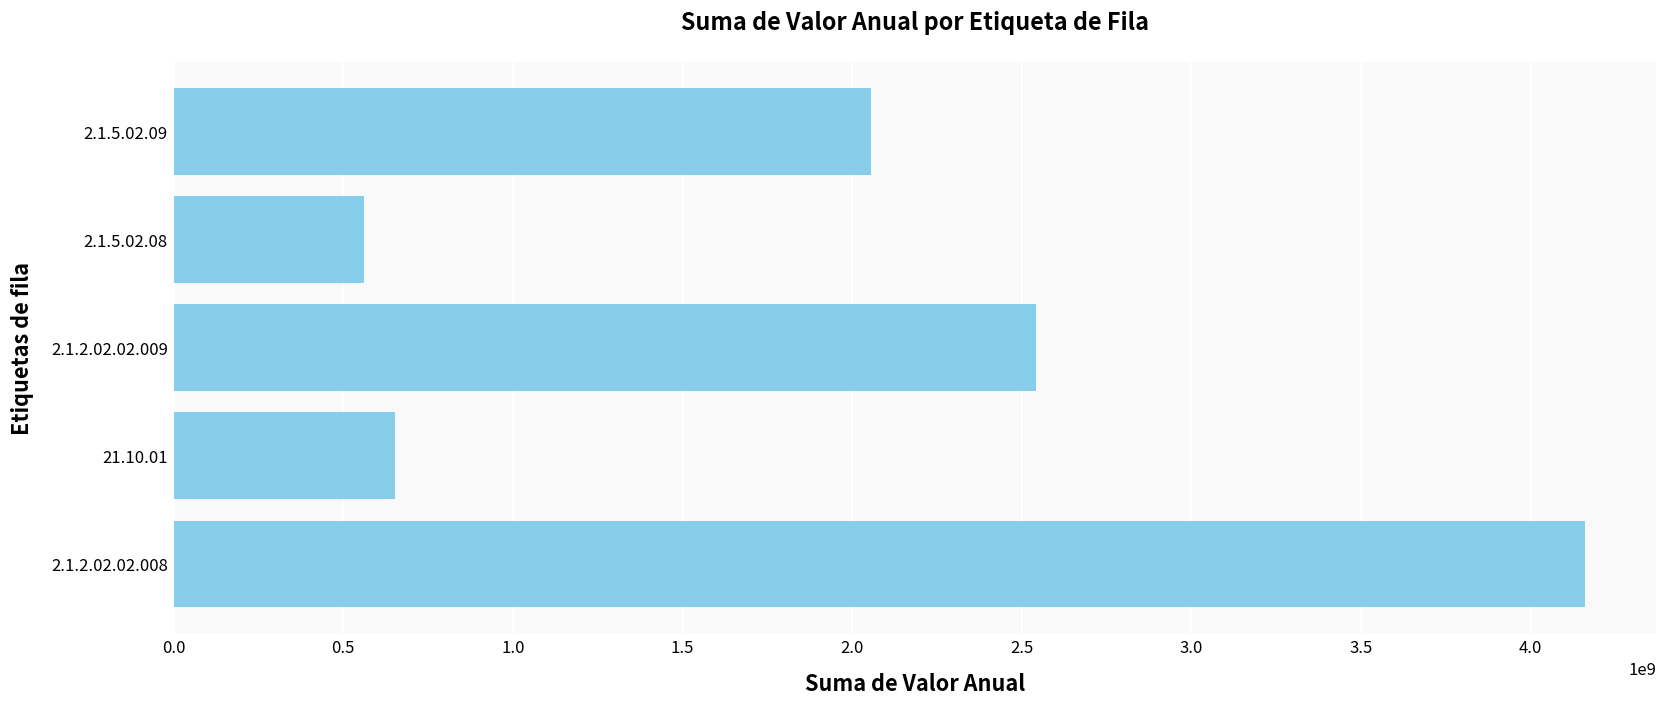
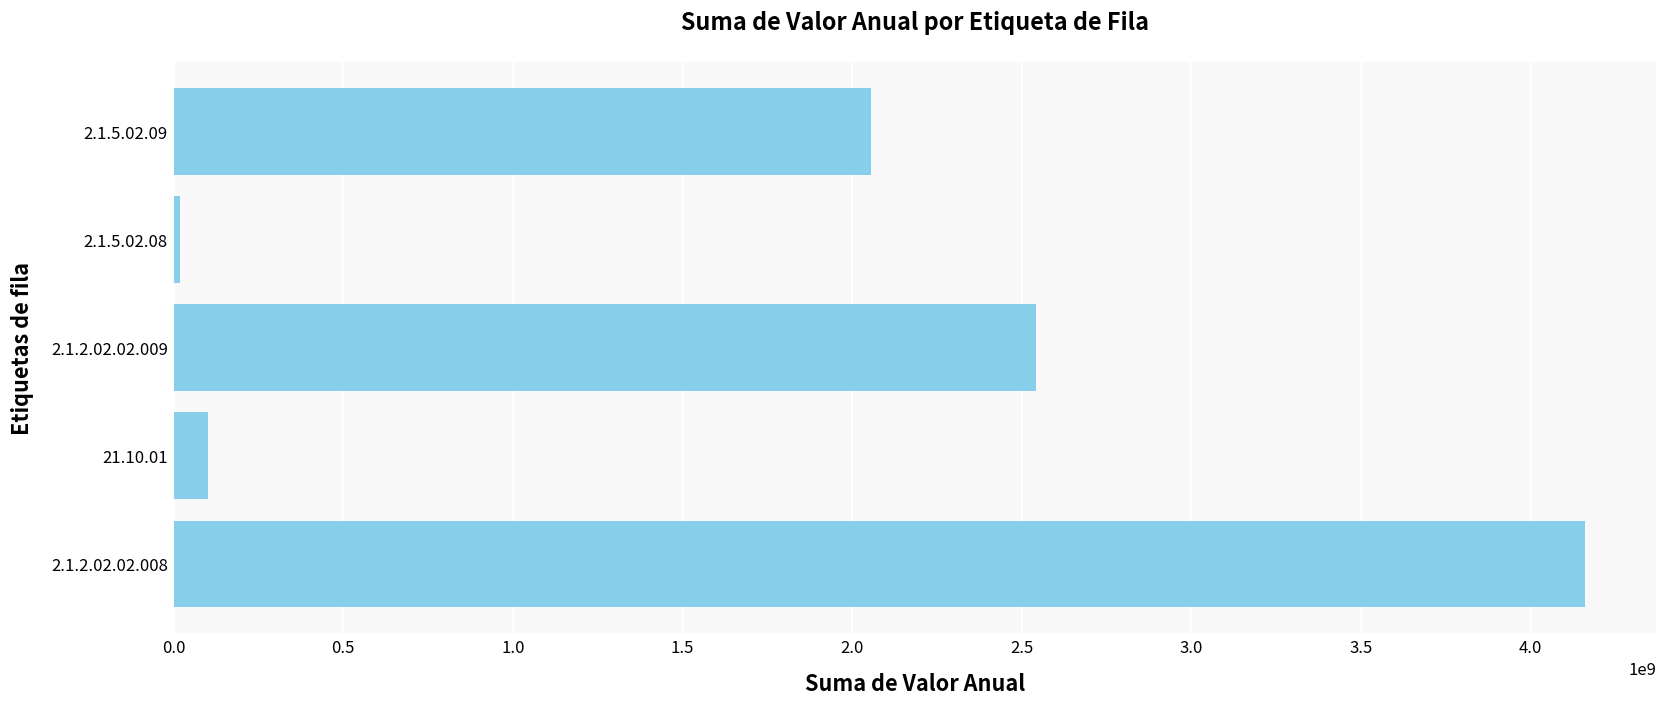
  {
    "2.1.5.02.09": 2050000000,
-   "2.1.5.02.08": 560000000,
+   "2.1.5.02.08": 20000000,
    "2.1.2.02.02.009": 2540000000,
-   "21.10.01": 650000000,
+   "21.10.01": 100000000,
    "2.1.2.02.02.008": 4160000000
  }
